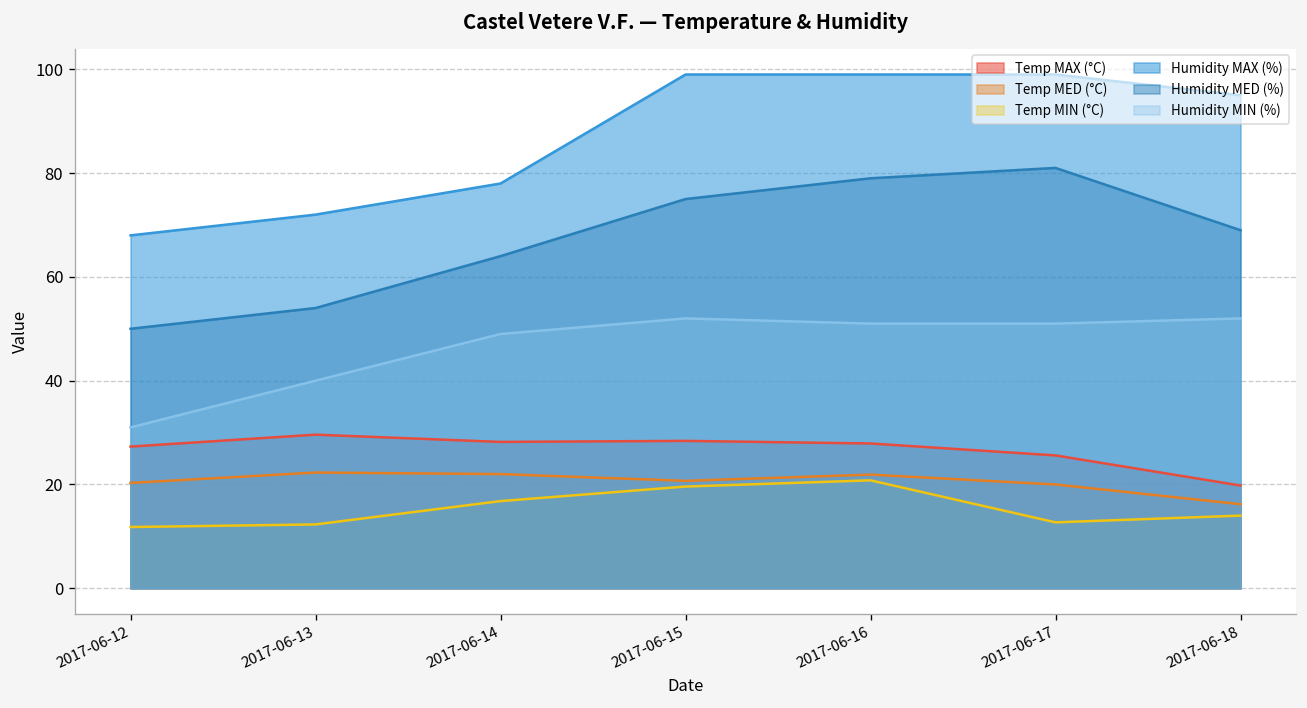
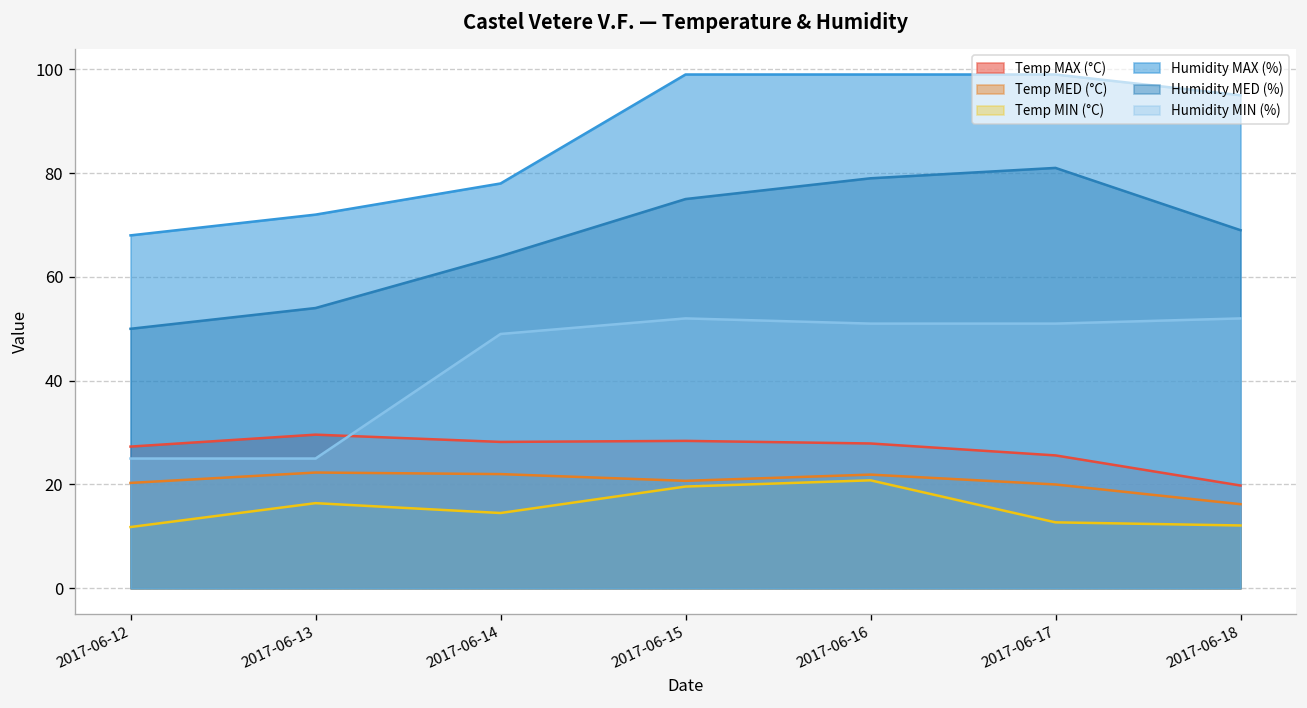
  {
    "Temp MIN (°C)": {
      "2017-06-12": 12,
-     "2017-06-13": 12,
-     "2017-06-14": 17,
+     "2017-06-13": 16,
+     "2017-06-14": 15,
      "2017-06-15": 20,
      "2017-06-16": 21,
      "2017-06-17": 13,
-     "2017-06-18": 14
+     "2017-06-18": 12
    },
    "Humidity MIN (%)": {
-     "2017-06-12": 31,
-     "2017-06-13": 40,
+     "2017-06-12": 25,
+     "2017-06-13": 25,
      "2017-06-14": 49,
      "2017-06-15": 52,
      "2017-06-16": 51,
      "2017-06-17": 51,
      "2017-06-18": 52
    }
  }
